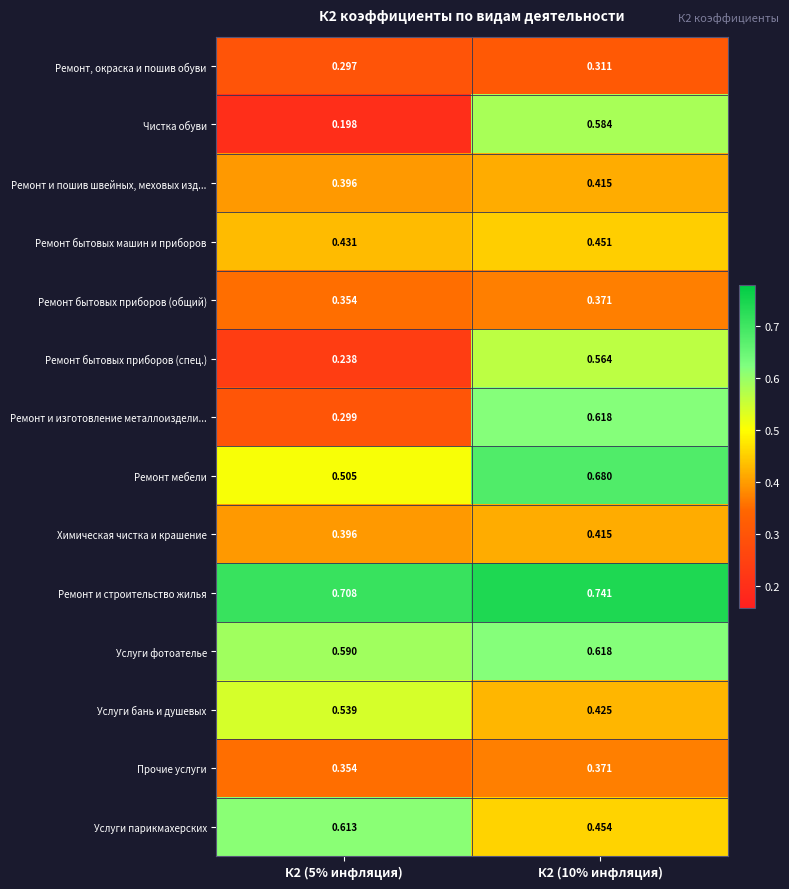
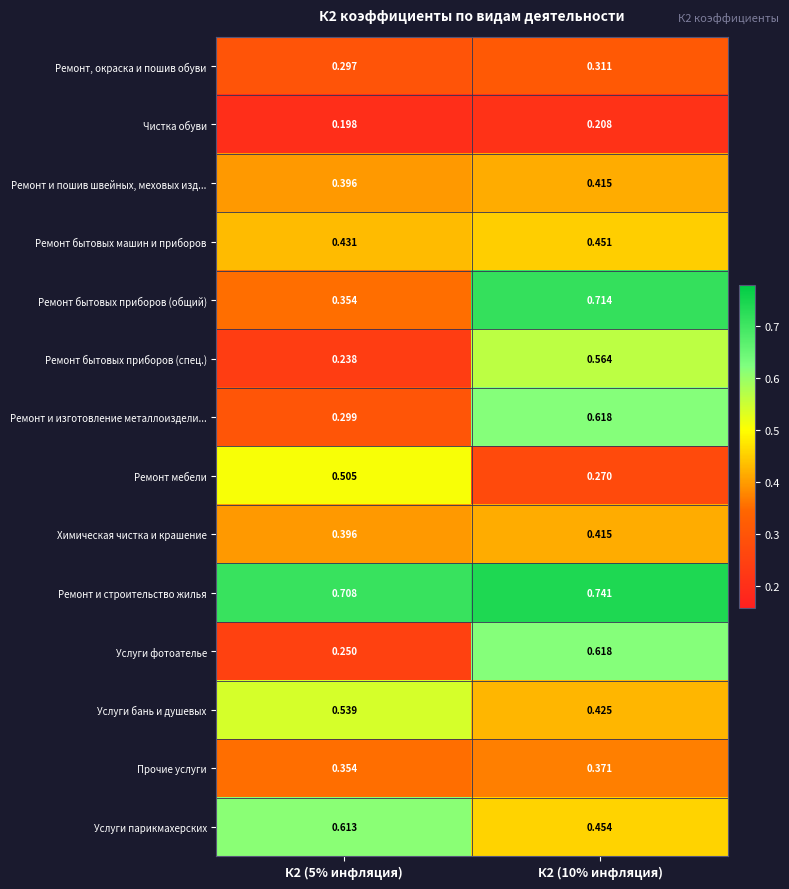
  {
    "Ремонт, окраска и пошив обуви": {
      "К2 (5% инфляция)": 0.297,
      "К2 (10% инфляция)": 0.311
    },
    "Чистка обуви": {
      "К2 (5% инфляция)": 0.198,
-     "К2 (10% инфляция)": 0.584
+     "К2 (10% инфляция)": 0.208
    },
    "Ремонт и пошив швейных, меховых изд...": {
      "К2 (5% инфляция)": 0.396,
      "К2 (10% инфляция)": 0.415
    },
    "Ремонт бытовых машин и приборов": {
      "К2 (5% инфляция)": 0.431,
      "К2 (10% инфляция)": 0.451
    },
    "Ремонт бытовых приборов (общий)": {
      "К2 (5% инфляция)": 0.354,
-     "К2 (10% инфляция)": 0.371
+     "К2 (10% инфляция)": 0.714
    },
    "Ремонт бытовых приборов (спец.)": {
      "К2 (5% инфляция)": 0.238,
      "К2 (10% инфляция)": 0.564
    },
    "Ремонт и изготовление металлоиздели...": {
      "К2 (5% инфляция)": 0.299,
      "К2 (10% инфляция)": 0.618
    },
    "Ремонт мебели": {
      "К2 (5% инфляция)": 0.505,
-     "К2 (10% инфляция)": 0.680
+     "К2 (10% инфляция)": 0.270
    },
    "Химическая чистка и крашение": {
      "К2 (5% инфляция)": 0.396,
      "К2 (10% инфляция)": 0.415
    },
    "Ремонт и строительство жилья": {
      "К2 (5% инфляция)": 0.708,
      "К2 (10% инфляция)": 0.741
    },
    "Услуги фотоателье": {
-     "К2 (5% инфляция)": 0.590,
+     "К2 (5% инфляция)": 0.250,
      "К2 (10% инфляция)": 0.618
    },
    "Услуги бань и душевых": {
      "К2 (5% инфляция)": 0.539,
      "К2 (10% инфляция)": 0.425
    },
    "Прочие услуги": {
      "К2 (5% инфляция)": 0.354,
      "К2 (10% инфляция)": 0.371
    },
    "Услуги парикмахерских": {
      "К2 (5% инфляция)": 0.613,
      "К2 (10% инфляция)": 0.454
    }
  }
